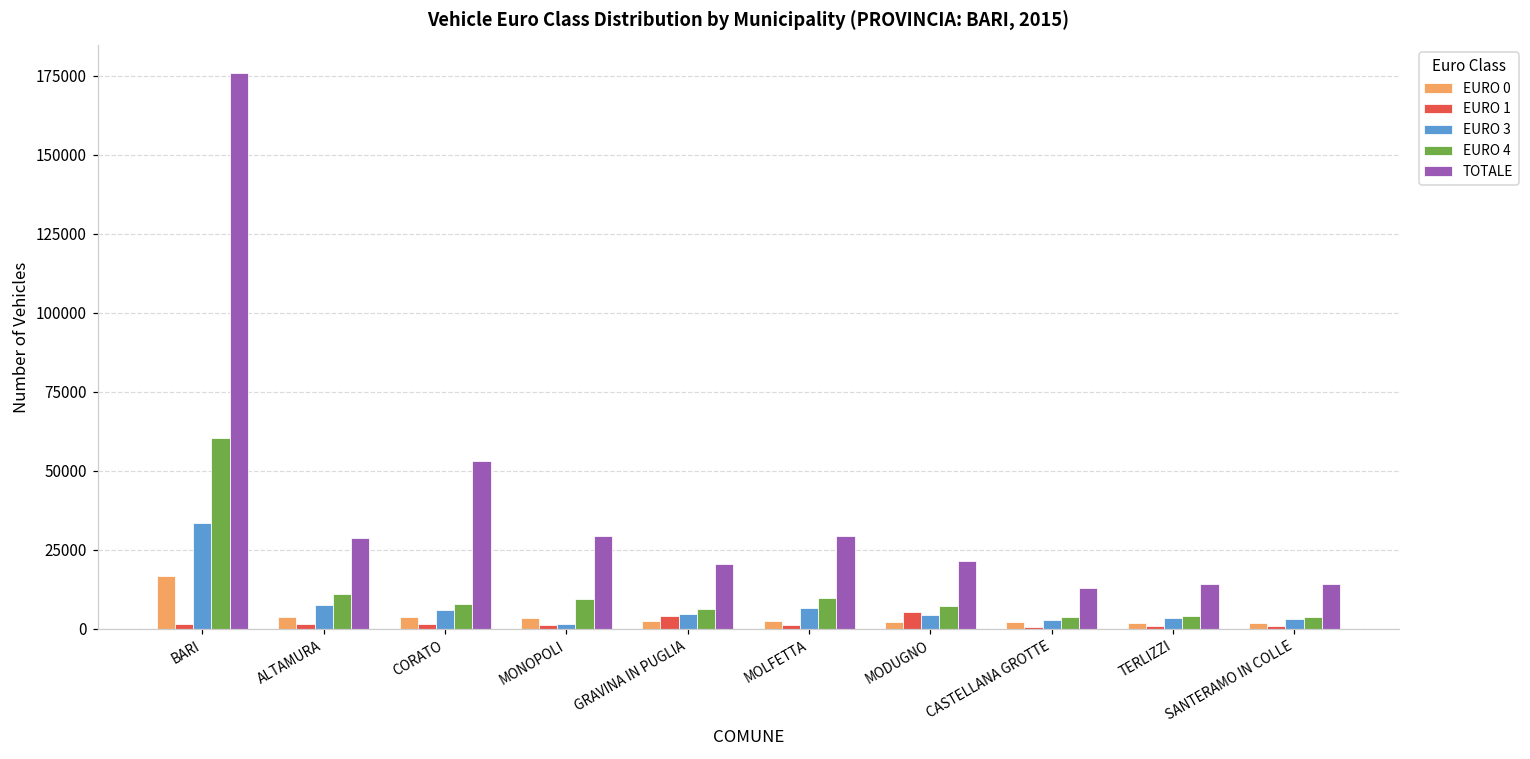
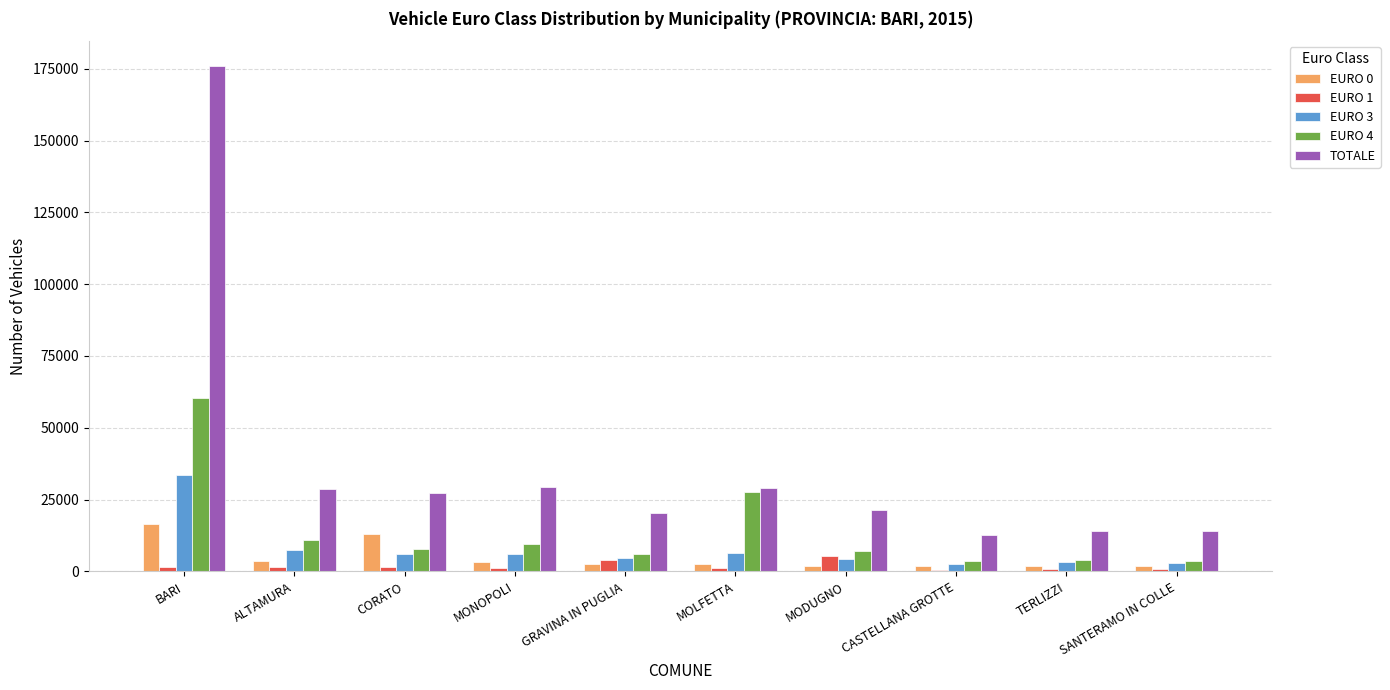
  {
    "EURO 0": {
      "BARI": 17000,
      "ALTAMURA": 4000,
-     "CORATO": 4000,
+     "CORATO": 13000,
      "MONOPOLI": 3000,
      "GRAVINA IN PUGLIA": 2000,
      "MOLFETTA": 2000,
      "MODUGNO": 2000,
      "CASTELLANA GROTTE": 2000,
      "TERLIZZI": 2000,
      "SANTERAMO IN COLLE": 2000
    },
    "EURO 1": {
      "BARI": 2000,
      "ALTAMURA": 1000,
      "CORATO": 1000,
      "MONOPOLI": 1000,
      "GRAVINA IN PUGLIA": 4000,
      "MOLFETTA": 1000,
      "MODUGNO": 5000
    },
    "EURO 3": {
      "BARI": 33000,
      "ALTAMURA": 7000,
      "CORATO": 6000,
-     "MONOPOLI": 2000,
+     "MONOPOLI": 6000,
      "GRAVINA IN PUGLIA": 5000,
      "MOLFETTA": 7000,
      "MODUGNO": 4000,
      "CASTELLANA GROTTE": 3000,
      "TERLIZZI": 3000,
      "SANTERAMO IN COLLE": 3000
    },
    "EURO 4": {
      "BARI": 60000,
      "ALTAMURA": 11000,
      "CORATO": 8000,
      "MONOPOLI": 9000,
      "GRAVINA IN PUGLIA": 6000,
-     "MOLFETTA": 10000,
+     "MOLFETTA": 28000,
      "MODUGNO": 7000,
      "CASTELLANA GROTTE": 4000,
      "TERLIZZI": 4000,
      "SANTERAMO IN COLLE": 4000
    },
    "TOTALE": {
      "BARI": 176000,
      "ALTAMURA": 29000,
-     "CORATO": 53000,
+     "CORATO": 27000,
      "MONOPOLI": 29000,
      "GRAVINA IN PUGLIA": 20000,
      "MOLFETTA": 29000,
      "MODUGNO": 21000,
      "CASTELLANA GROTTE": 13000,
      "TERLIZZI": 14000,
      "SANTERAMO IN COLLE": 14000
    }
  }
